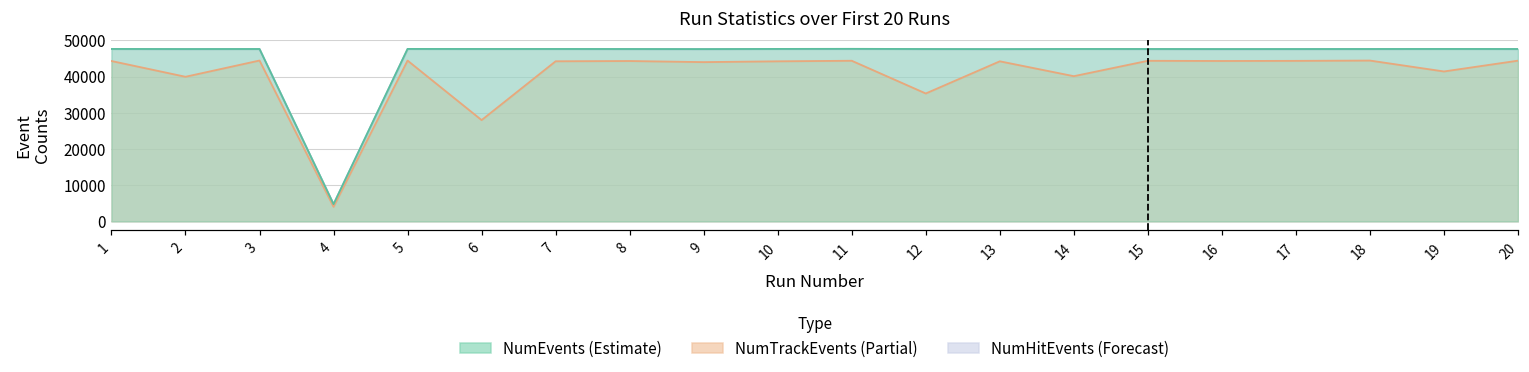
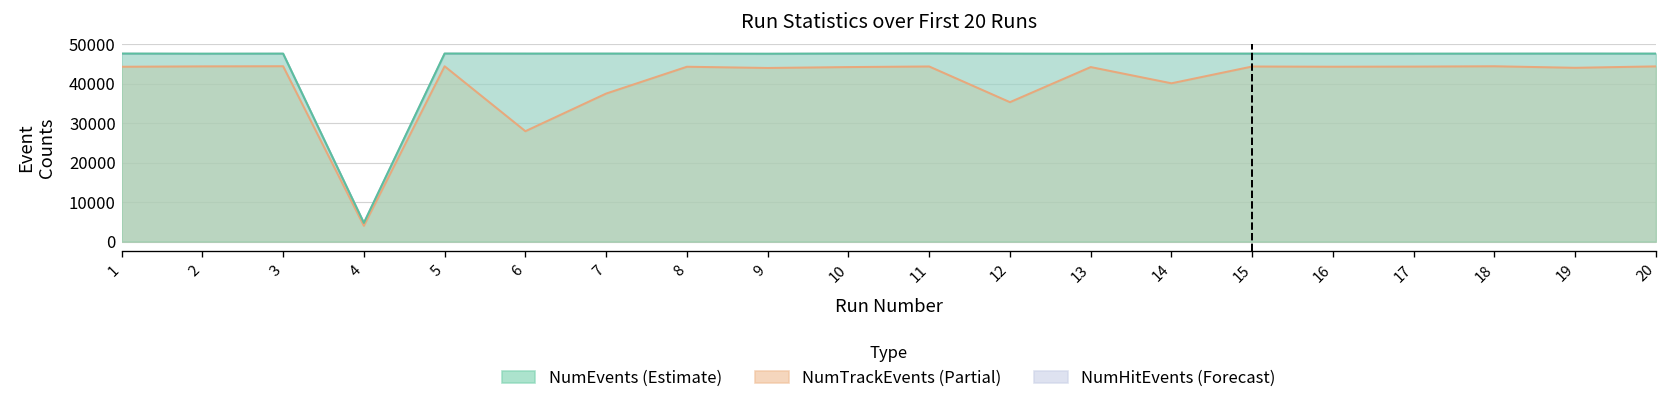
  {
    "NumEvents (Estimate)": {
      "1": 48000,
      "2": 48000,
      "3": 48000,
      "5": 48000,
      "6": 48000,
      "7": 48000,
      "8": 48000,
      "9": 48000,
      "10": 48000,
      "11": 48000,
      "12": 48000,
      "13": 48000,
      "14": 48000,
      "15": 48000,
      "16": 48000,
      "17": 48000,
      "18": 48000,
      "19": 48000,
      "20": 48000
    },
    "NumTrackEvents (Partial)": {
      "1": 44000,
-     "2": 40000,
+     "2": 44000,
      "3": 44000,
      "5": 44000,
      "6": 28000,
-     "7": 44000,
+     "7": 38000,
      "8": 44000,
      "9": 44000,
      "10": 44000,
      "11": 44000,
      "12": 35000,
      "13": 44000,
      "14": 40000,
      "15": 44000,
      "16": 44000,
      "17": 44000,
      "18": 44000,
-     "19": 41000,
+     "19": 44000,
      "20": 44000
    }
  }
